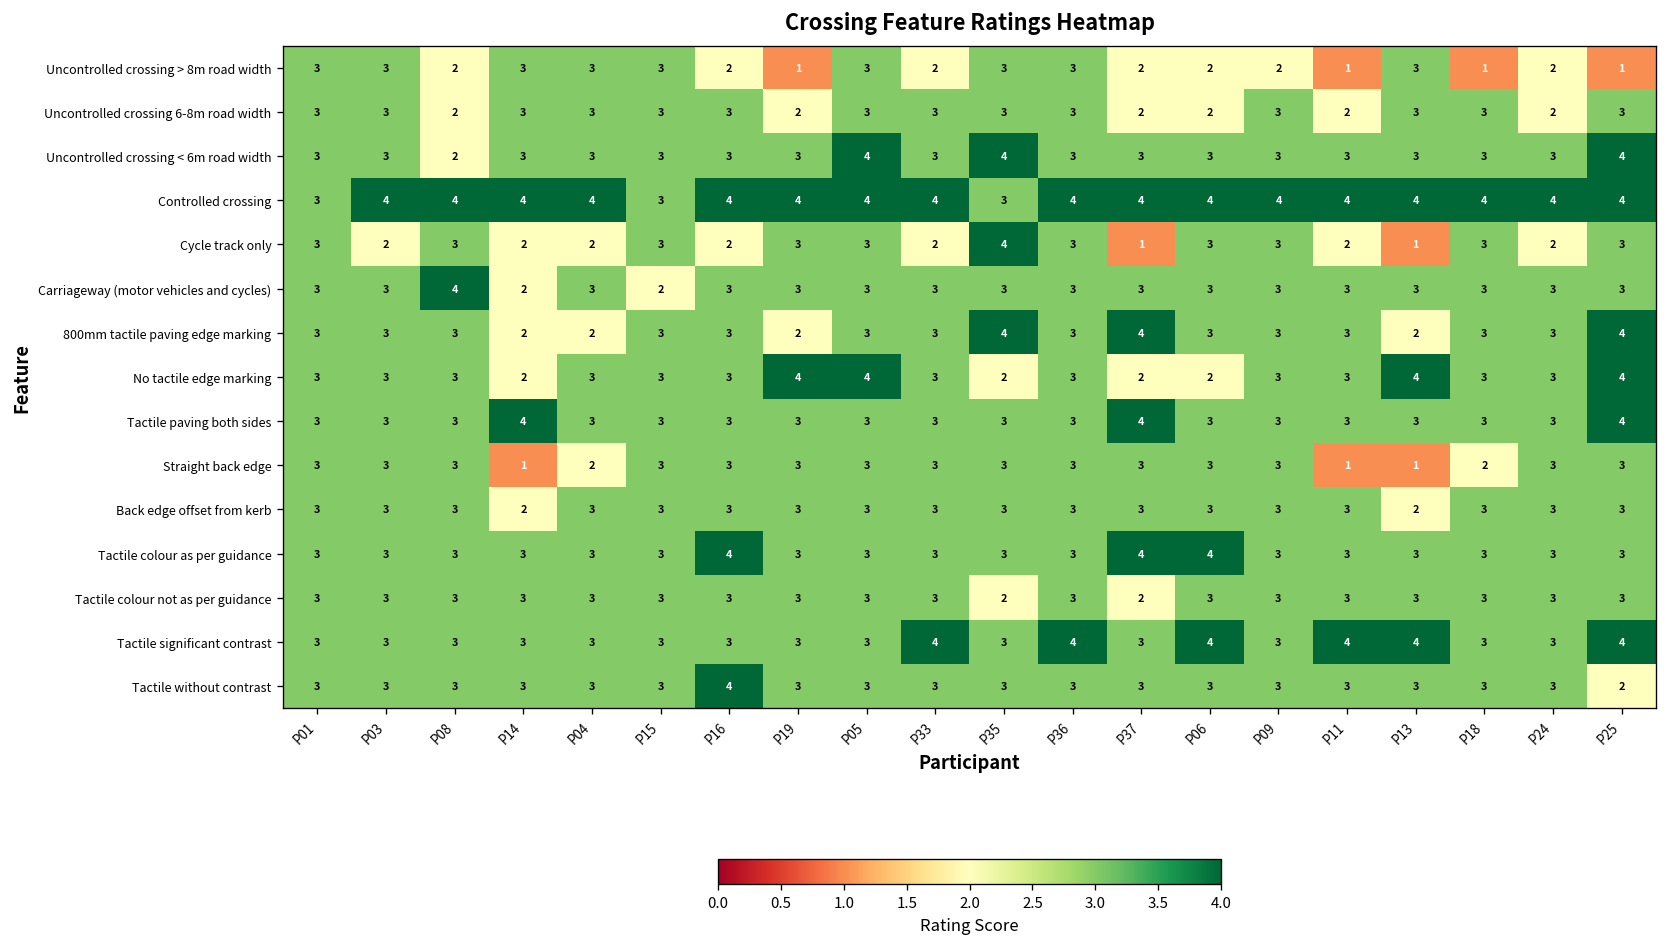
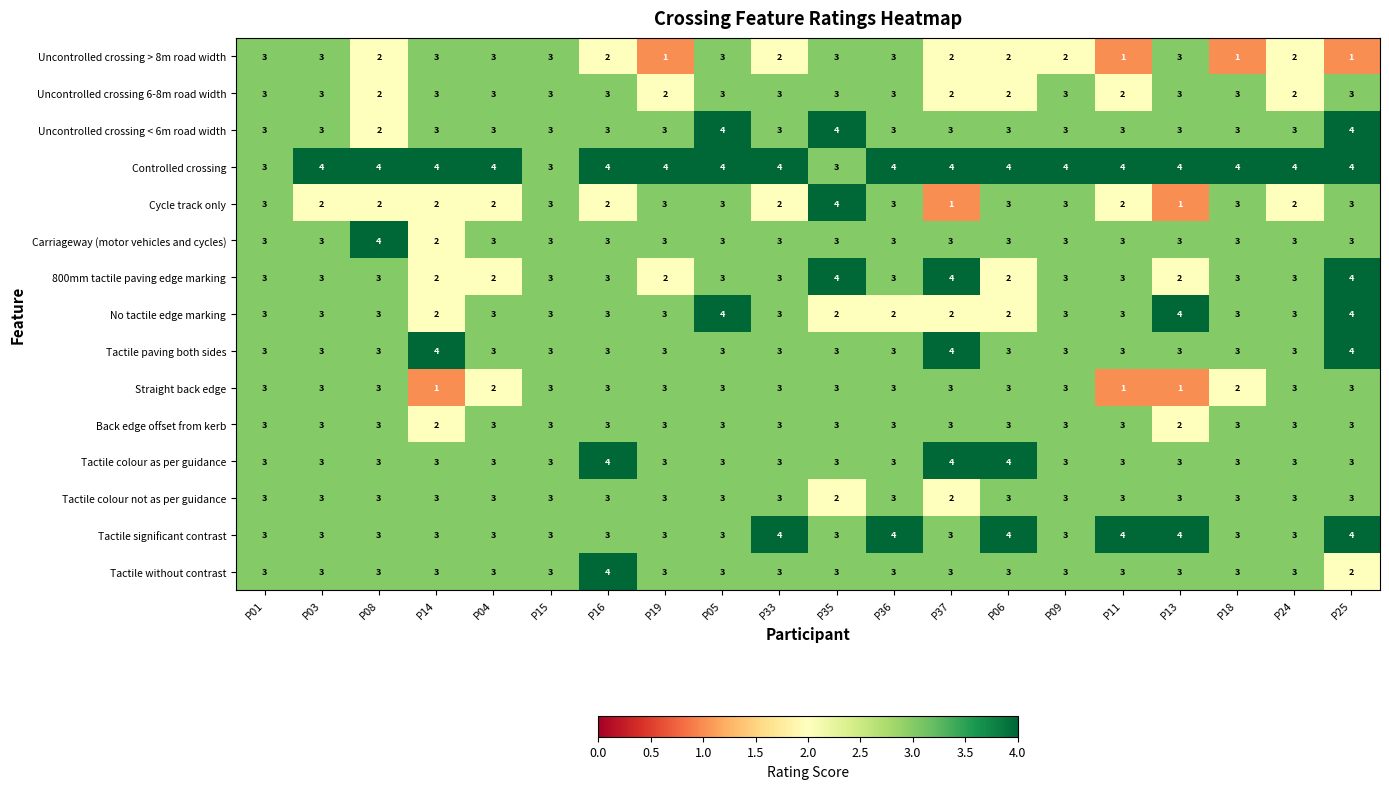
  {
    "Cycle track only": {
      "P01": 3,
      "P03": 2,
-     "P08": 3,
+     "P08": 2,
      "P14": 2,
      "P04": 2,
      "P15": 3,
      "P16": 2,
      "P19": 3,
      "P05": 3,
      "P33": 2,
      "P35": 4,
      "P36": 3,
      "P37": 1,
      "P06": 3,
      "P09": 3,
      "P11": 2,
      "P13": 1,
      "P18": 3,
      "P24": 2,
      "P25": 3
    },
    "Carriageway (motor vehicles and cycles)": {
      "P01": 3,
      "P03": 3,
      "P08": 4,
      "P14": 2,
      "P04": 3,
-     "P15": 2,
+     "P15": 3,
      "P16": 3,
      "P19": 3,
      "P05": 3,
      "P33": 3,
      "P35": 3,
      "P36": 3,
      "P37": 3,
      "P06": 3,
      "P09": 3,
      "P11": 3,
      "P13": 3,
      "P18": 3,
      "P24": 3,
      "P25": 3
    },
    "800mm tactile paving edge marking": {
      "P01": 3,
      "P03": 3,
      "P08": 3,
      "P14": 2,
      "P04": 2,
      "P15": 3,
      "P16": 3,
      "P19": 2,
      "P05": 3,
      "P33": 3,
      "P35": 4,
      "P36": 3,
      "P37": 4,
-     "P06": 3,
+     "P06": 2,
      "P09": 3,
      "P11": 3,
      "P13": 2,
      "P18": 3,
      "P24": 3,
      "P25": 4
    },
    "No tactile edge marking": {
      "P01": 3,
      "P03": 3,
      "P08": 3,
      "P14": 2,
      "P04": 3,
      "P15": 3,
      "P16": 3,
-     "P19": 4,
+     "P19": 3,
      "P05": 4,
      "P33": 3,
      "P35": 2,
-     "P36": 3,
+     "P36": 2,
      "P37": 2,
      "P06": 2,
      "P09": 3,
      "P11": 3,
      "P13": 4,
      "P18": 3,
      "P24": 3,
      "P25": 4
    }
  }
